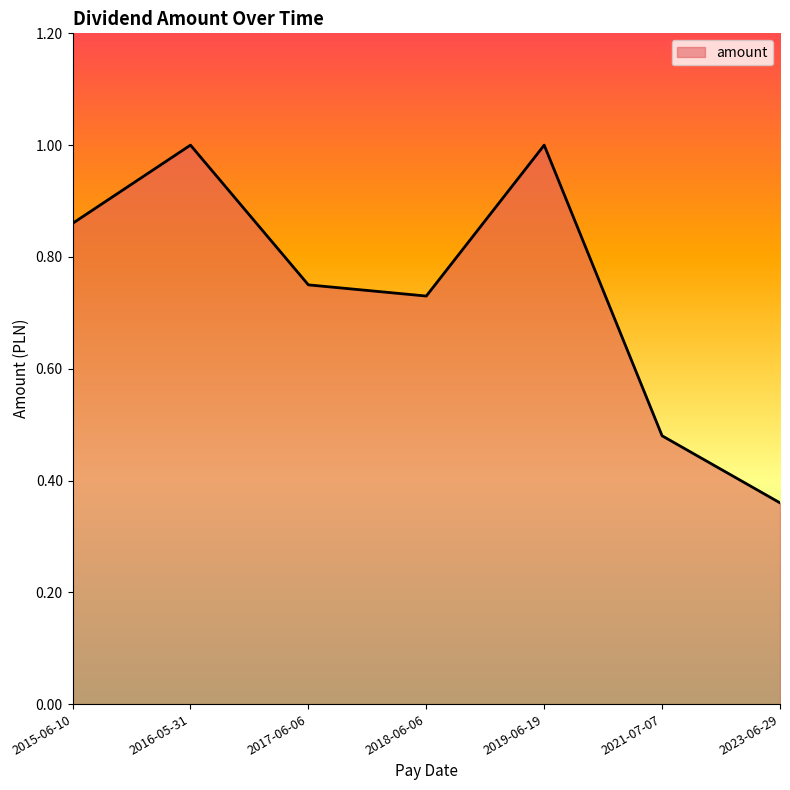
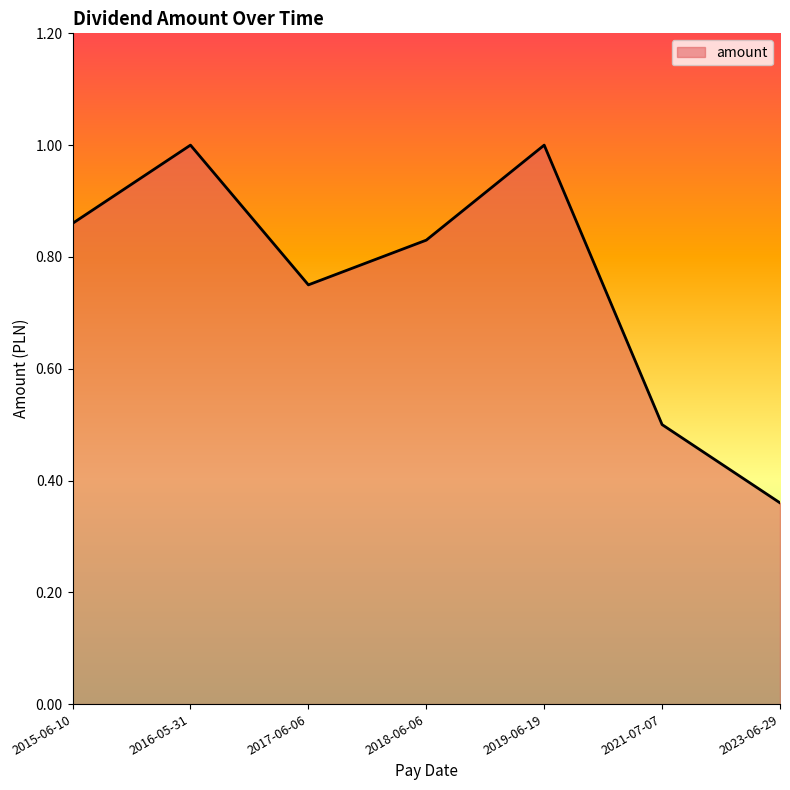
  {
    "2015-06-10": 0.86,
    "2016-05-31": 1.00,
    "2017-06-06": 0.75,
-   "2018-06-06": 0.73,
+   "2018-06-06": 0.83,
    "2019-06-19": 1.00,
-   "2021-07-07": 0.48,
+   "2021-07-07": 0.50,
    "2023-06-29": 0.36
  }
